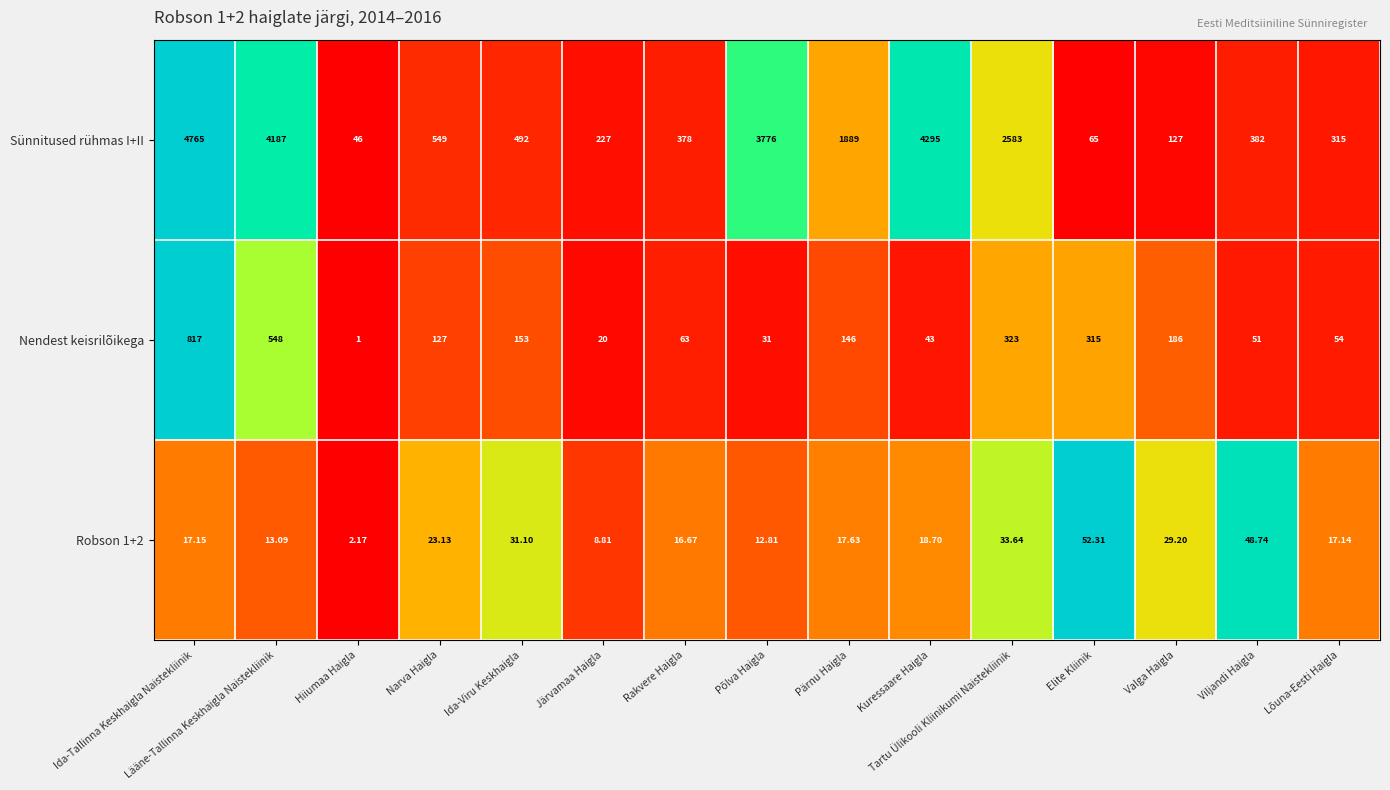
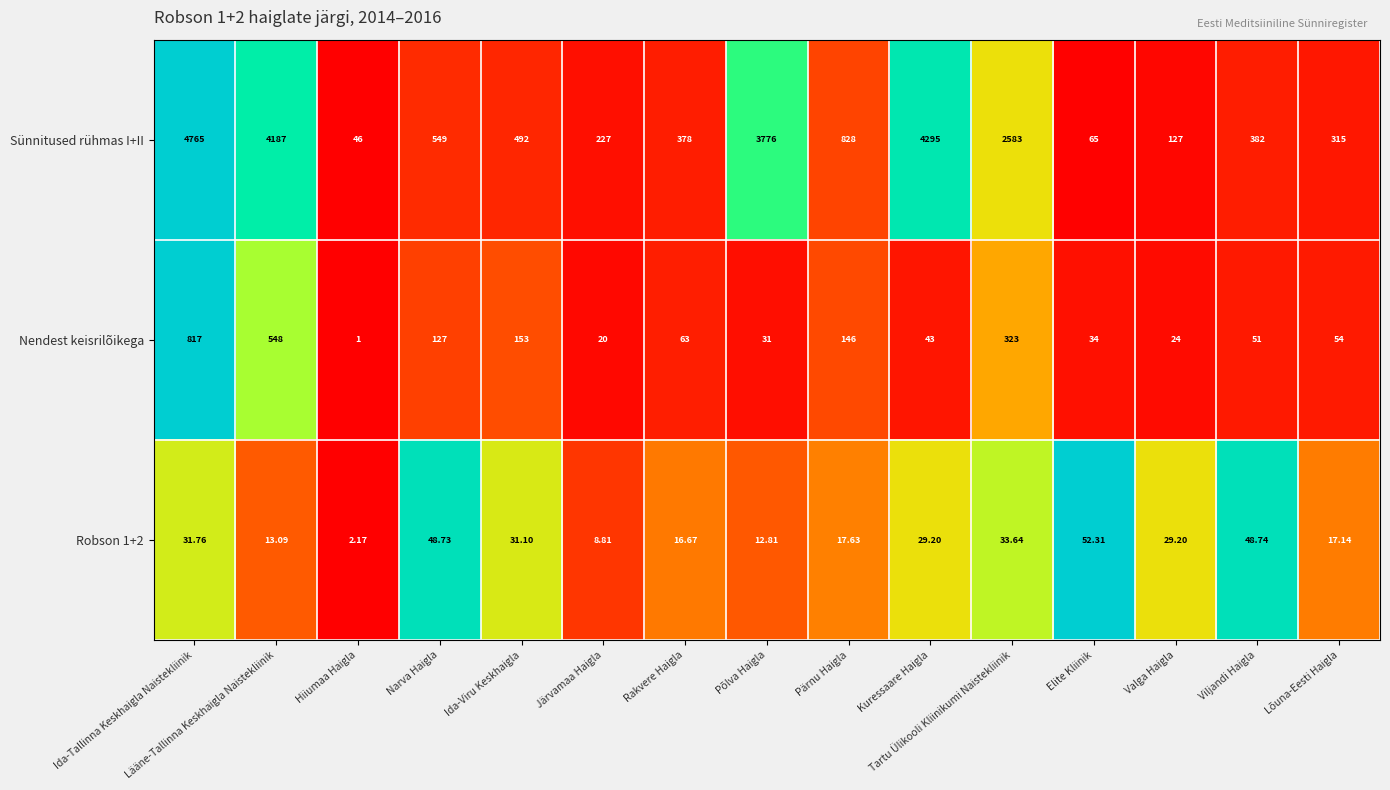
  {
    "Sünnitused rühmas I+II": {
      "Ida-Tallinna Keskhaigla Naistekliinik": 4765,
      "Lääne-Tallinna Keskhaigla Naistekliinik": 4187,
      "Hiiumaa Haigla": 46,
      "Narva Haigla": 549,
      "Ida-Viru Keskhaigla": 492,
      "Järvamaa Haigla": 227,
      "Rakvere Haigla": 378,
      "Põlva Haigla": 3776,
-     "Pärnu Haigla": 1889,
+     "Pärnu Haigla": 828,
      "Kuressaare Haigla": 4295,
      "Tartu Ülikooli Kliinikumi Naistekliinik": 2583,
      "Elite Kliinik": 65,
      "Valga Haigla": 127,
      "Viljandi Haigla": 382,
      "Lõuna-Eesti Haigla": 315
    },
    "Nendest keisrilõikega": {
      "Ida-Tallinna Keskhaigla Naistekliinik": 817,
      "Lääne-Tallinna Keskhaigla Naistekliinik": 548,
      "Hiiumaa Haigla": 1,
      "Narva Haigla": 127,
      "Ida-Viru Keskhaigla": 153,
      "Järvamaa Haigla": 20,
      "Rakvere Haigla": 63,
      "Põlva Haigla": 31,
      "Pärnu Haigla": 146,
      "Kuressaare Haigla": 43,
      "Tartu Ülikooli Kliinikumi Naistekliinik": 323,
-     "Elite Kliinik": 315,
-     "Valga Haigla": 186,
+     "Elite Kliinik": 34,
+     "Valga Haigla": 24,
      "Viljandi Haigla": 51,
      "Lõuna-Eesti Haigla": 54
    },
    "Robson 1+2": {
-     "Ida-Tallinna Keskhaigla Naistekliinik": 17.15,
+     "Ida-Tallinna Keskhaigla Naistekliinik": 31.76,
      "Lääne-Tallinna Keskhaigla Naistekliinik": 13.09,
      "Hiiumaa Haigla": 2.17,
-     "Narva Haigla": 23.13,
+     "Narva Haigla": 48.73,
      "Ida-Viru Keskhaigla": 31.10,
      "Järvamaa Haigla": 8.81,
      "Rakvere Haigla": 16.67,
      "Põlva Haigla": 12.81,
      "Pärnu Haigla": 17.63,
-     "Kuressaare Haigla": 18.70,
+     "Kuressaare Haigla": 29.20,
      "Tartu Ülikooli Kliinikumi Naistekliinik": 33.64,
      "Elite Kliinik": 52.31,
      "Valga Haigla": 29.20,
      "Viljandi Haigla": 48.74,
      "Lõuna-Eesti Haigla": 17.14
    }
  }
